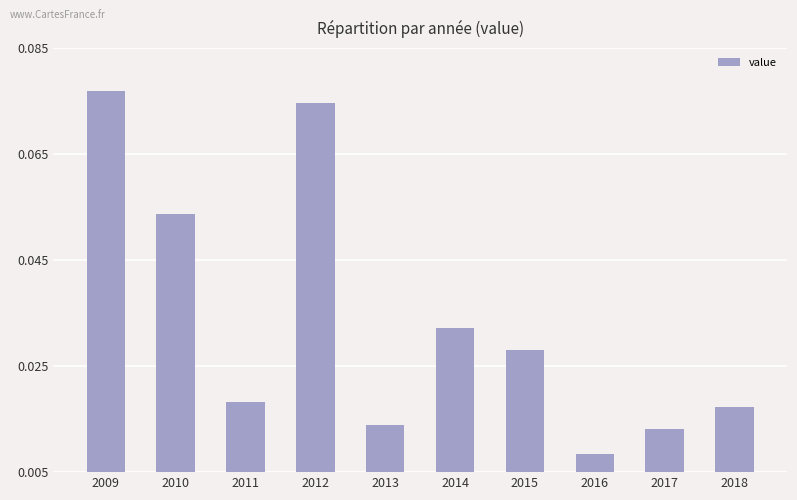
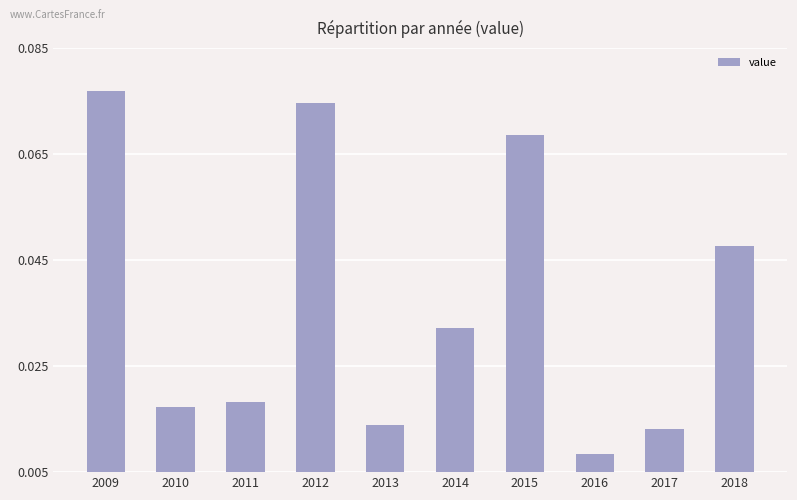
  {
    "2009": 0.077,
-   "2010": 0.054,
+   "2010": 0.017,
    "2011": 0.018,
    "2012": 0.075,
    "2013": 0.014,
    "2014": 0.032,
-   "2015": 0.028,
+   "2015": 0.069,
    "2016": 0.008,
    "2017": 0.013,
-   "2018": 0.017
+   "2018": 0.048
  }
